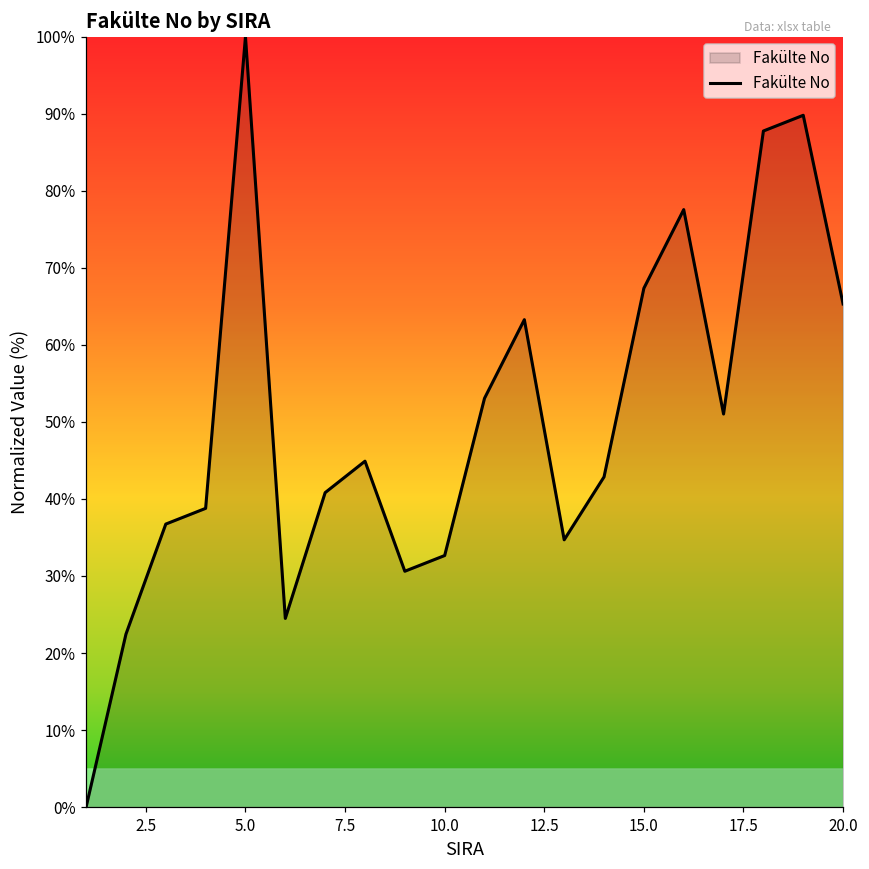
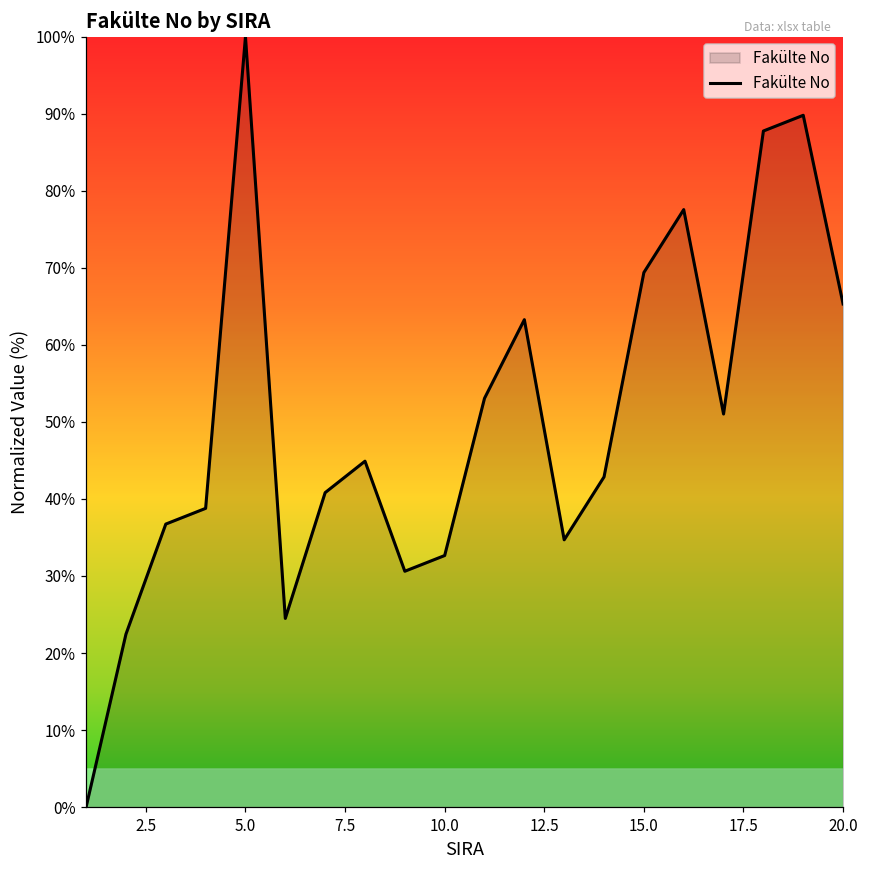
  {
    "5.0": "100%",
    "10.0": "33%",
-   "15.0": "67%",
+   "15.0": "69%",
    "20.0": "65%"
  }
